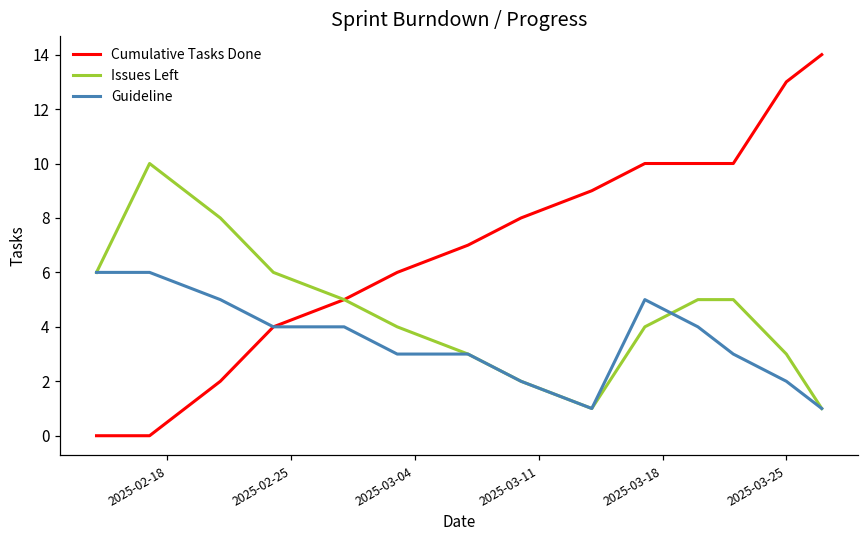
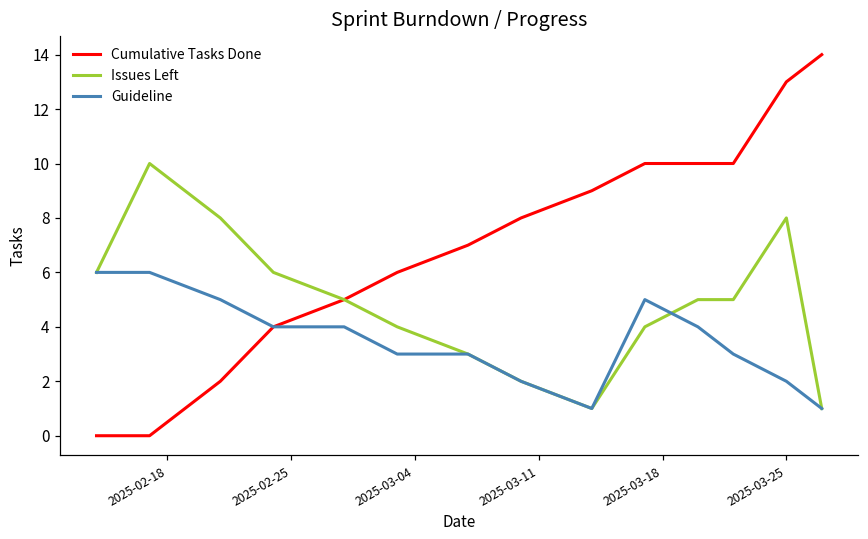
  {
    "Cumulative Tasks Done": {
      "2025-03-25": 13
    },
    "Issues Left": {
-     "2025-03-25": 3
+     "2025-03-25": 8
    },
    "Guideline": {
      "2025-03-25": 2
    }
  }
